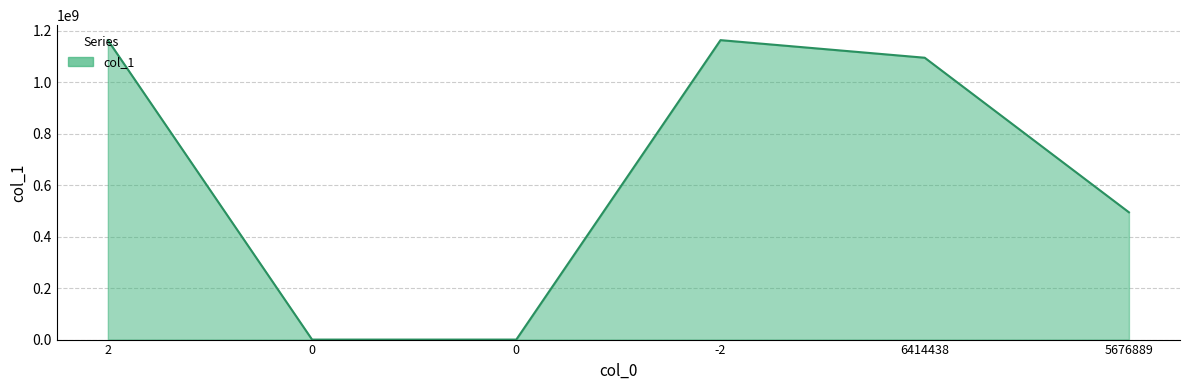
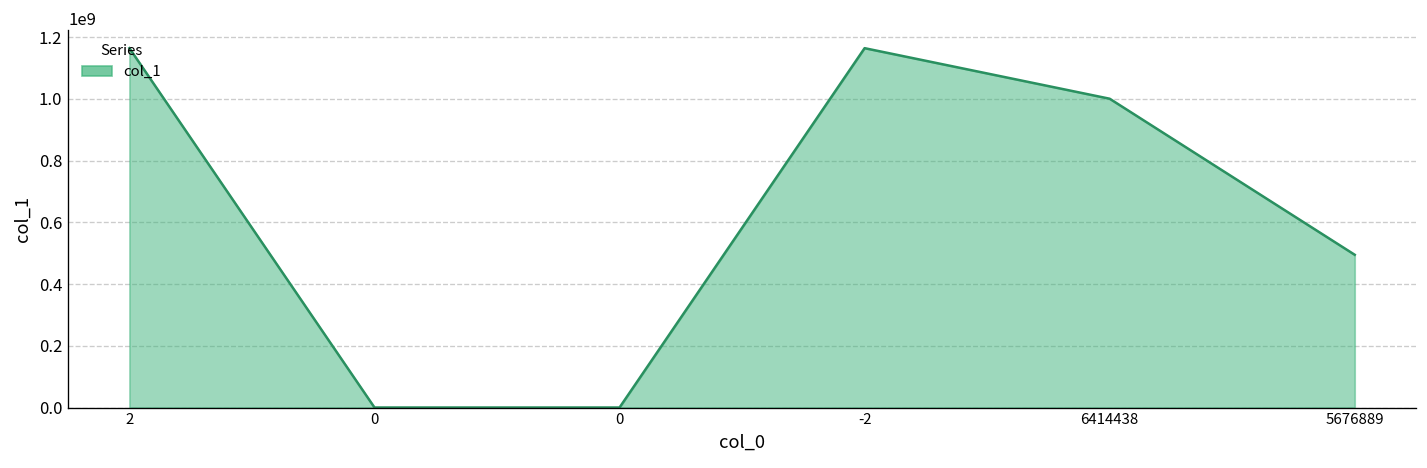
  {
    "2": 1160000000,
    "-2": 1160000000,
-   "6414438": 1100000000,
+   "6414438": 1000000000,
    "5676889": 490000000
  }
